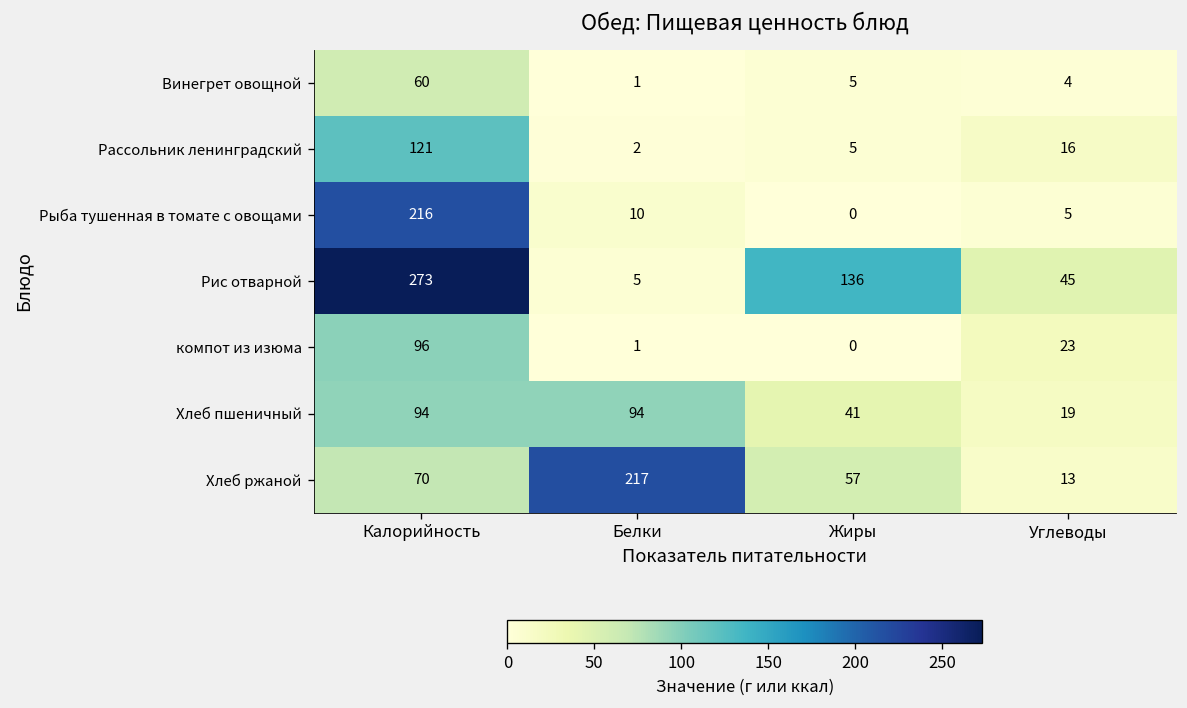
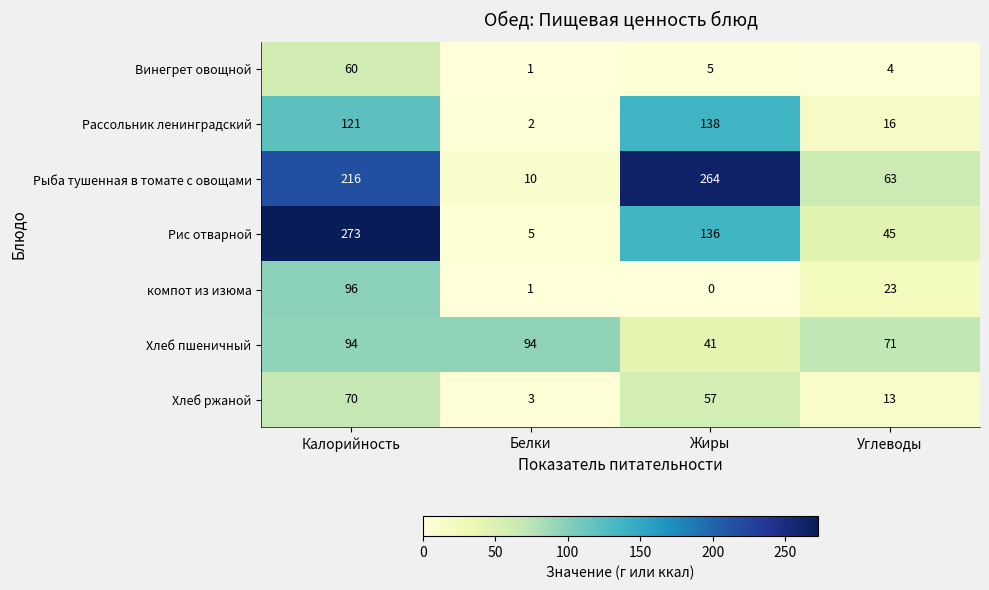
  {
    "Винегрет овощной": {
      "Калорийность": 60,
      "Белки": 1,
      "Жиры": 5,
      "Углеводы": 4
    },
    "Рассольник ленинградский": {
      "Калорийность": 121,
      "Белки": 2,
-     "Жиры": 5,
+     "Жиры": 138,
      "Углеводы": 16
    },
    "Рыба тушенная в томате с овощами": {
      "Калорийность": 216,
      "Белки": 10,
-     "Жиры": 0,
-     "Углеводы": 5
+     "Жиры": 264,
+     "Углеводы": 63
    },
    "Рис отварной": {
      "Калорийность": 273,
      "Белки": 5,
      "Жиры": 136,
      "Углеводы": 45
    },
    "компот из изюма": {
      "Калорийность": 96,
      "Белки": 1,
      "Жиры": 0,
      "Углеводы": 23
    },
    "Хлеб пшеничный": {
      "Калорийность": 94,
      "Белки": 94,
      "Жиры": 41,
-     "Углеводы": 19
+     "Углеводы": 71
    },
    "Хлеб ржаной": {
      "Калорийность": 70,
-     "Белки": 217,
+     "Белки": 3,
      "Жиры": 57,
      "Углеводы": 13
    }
  }
